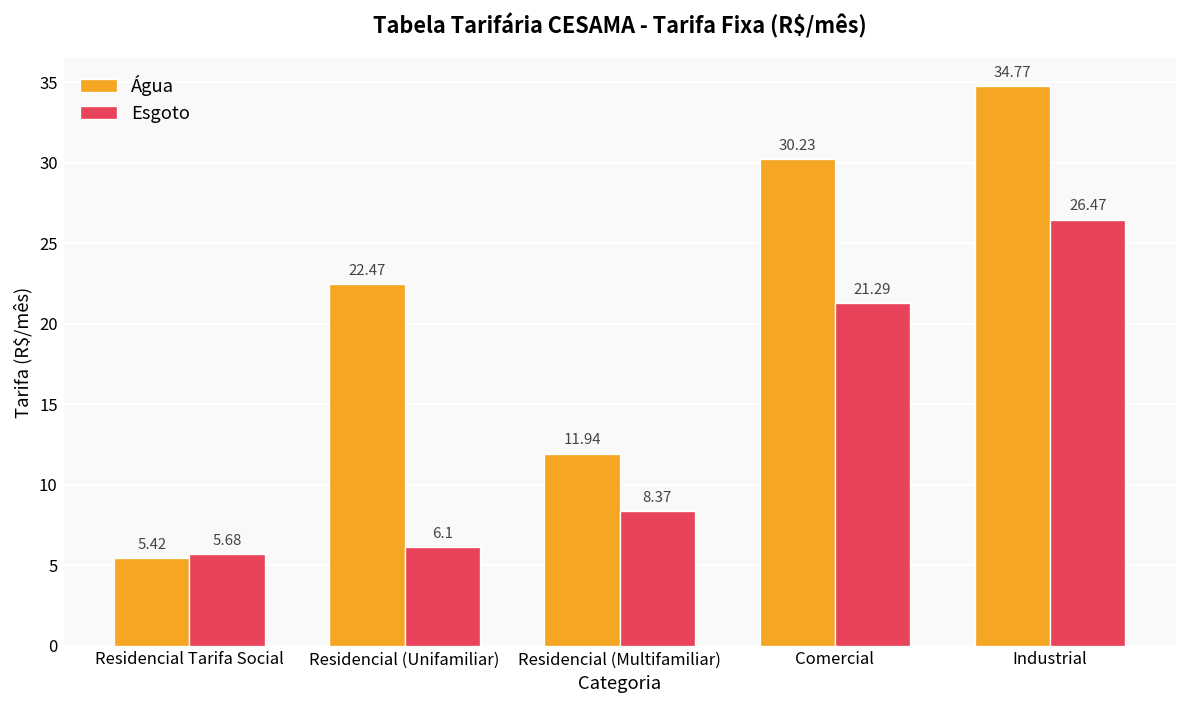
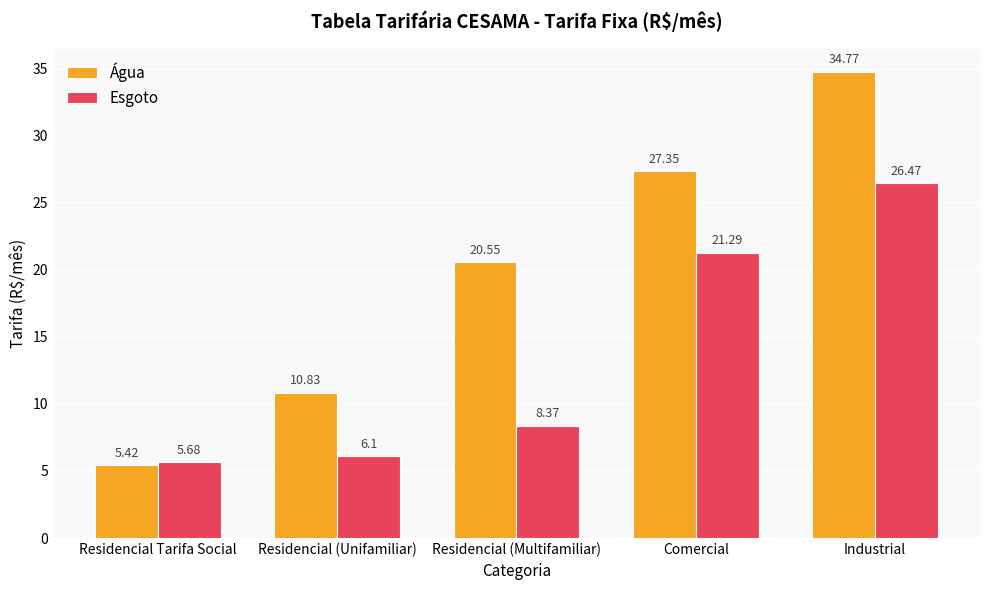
  {
    "Água": {
      "Residencial Tarifa Social": 5.42,
-     "Residencial (Unifamiliar)": 22.47,
-     "Residencial (Multifamiliar)": 11.94,
-     "Comercial": 30.23,
+     "Residencial (Unifamiliar)": 10.83,
+     "Residencial (Multifamiliar)": 20.55,
+     "Comercial": 27.35,
      "Industrial": 34.77
    },
    "Esgoto": {
      "Residencial Tarifa Social": 5.68,
      "Residencial (Unifamiliar)": 6.1,
      "Residencial (Multifamiliar)": 8.37,
      "Comercial": 21.29,
      "Industrial": 26.47
    }
  }
